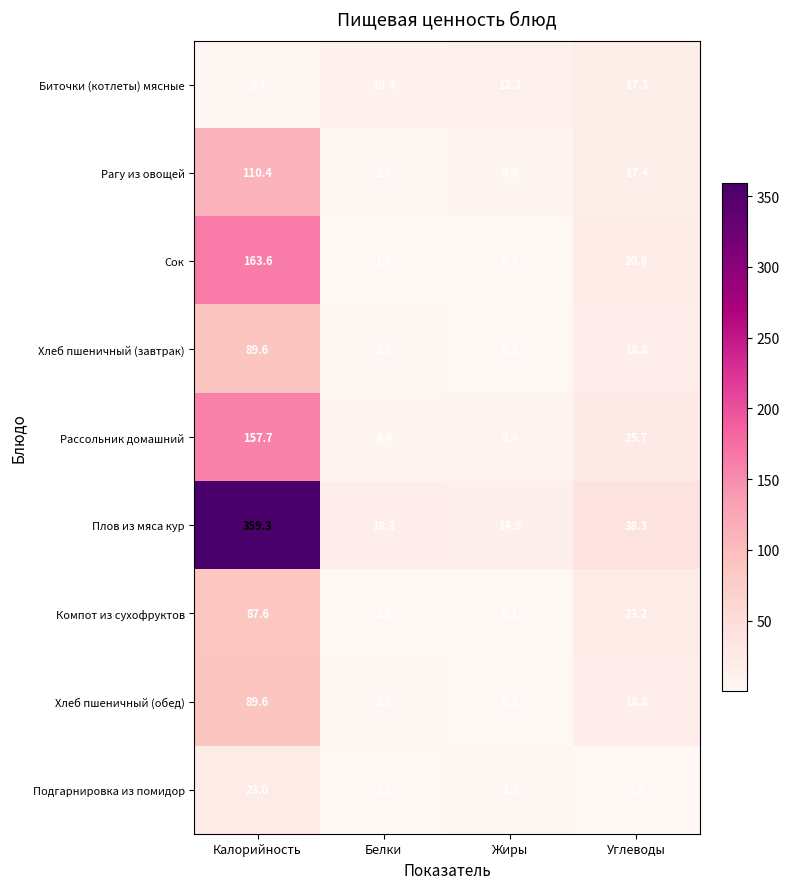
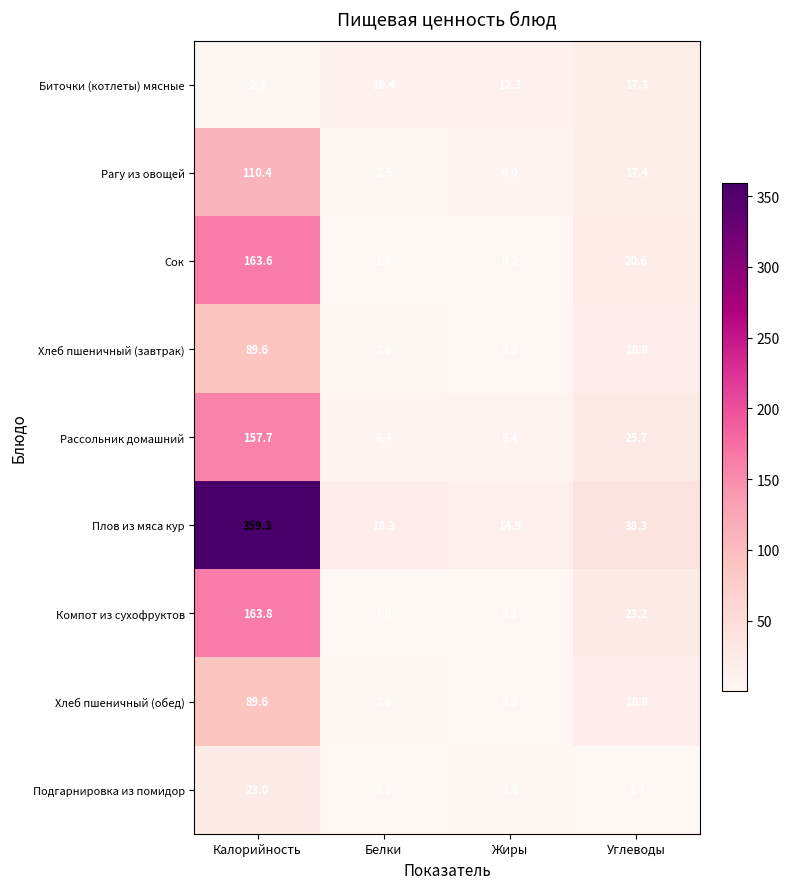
  {
    "Рагу из овощей": {
      "Калорийность": 110.4
    },
    "Сок": {
      "Калорийность": 163.6
    },
    "Хлеб пшеничный (завтрак)": {
      "Калорийность": 89.6
    },
    "Рассольник домашний": {
      "Калорийность": 157.7
    },
    "Плов из мяса кур": {
      "Калорийность": 359.3
    },
    "Компот из сухофруктов": {
-     "Калорийность": 87.6
+     "Калорийность": 163.8
    },
    "Хлеб пшеничный (обед)": {
      "Калорийность": 89.6
    }
  }
